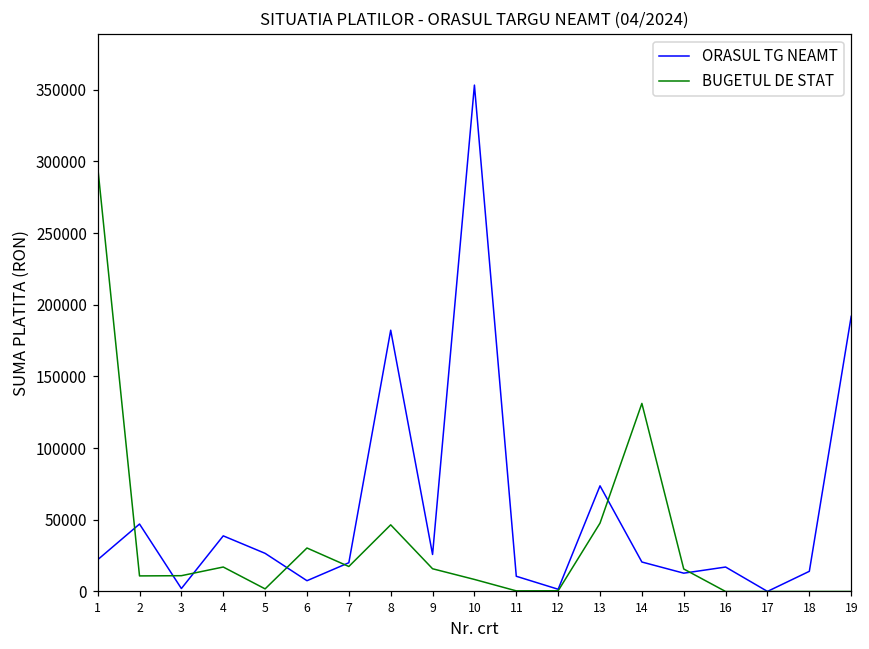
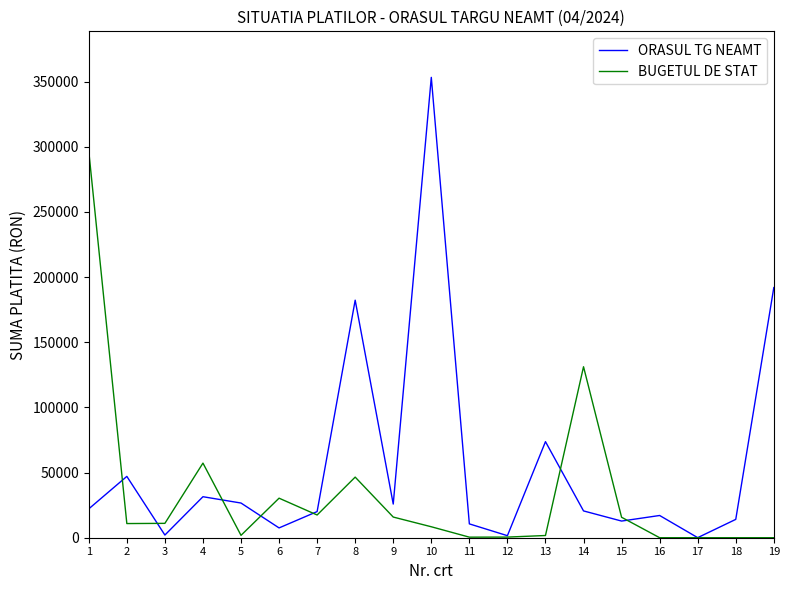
  {
    "ORASUL TG NEAMT": {
      "1": 22000,
      "2": 47000,
      "3": 2000,
-     "4": 39000,
+     "4": 31000,
      "5": 27000,
      "6": 8000,
      "7": 20000,
      "8": 182000,
      "9": 26000,
      "10": 353000,
      "11": 11000,
      "13": 74000,
      "14": 21000,
      "15": 13000,
      "16": 17000,
      "18": 14000,
      "19": 192000
    },
    "BUGETUL DE STAT": {
      "1": 297000,
      "2": 11000,
      "3": 11000,
-     "4": 17000,
+     "4": 57000,
      "5": 2000,
      "6": 30000,
      "7": 17000,
      "8": 47000,
      "9": 16000,
      "10": 8000,
      "11": 0,
-     "13": 48000,
+     "13": 2000,
      "14": 131000,
      "15": 16000,
      "16": 0,
      "18": 0,
      "19": 0
    }
  }
